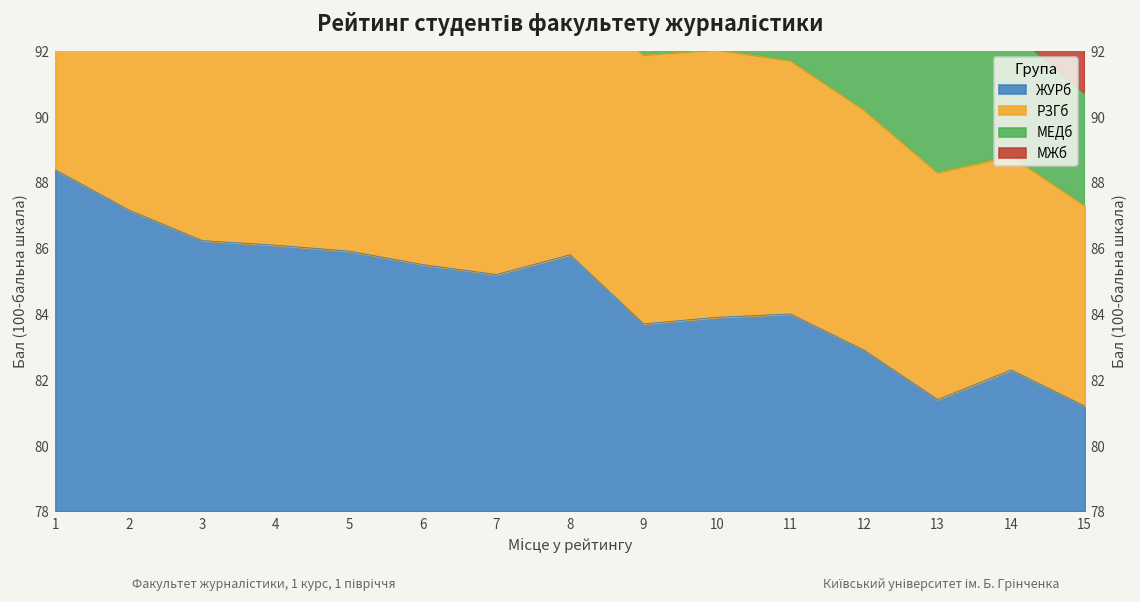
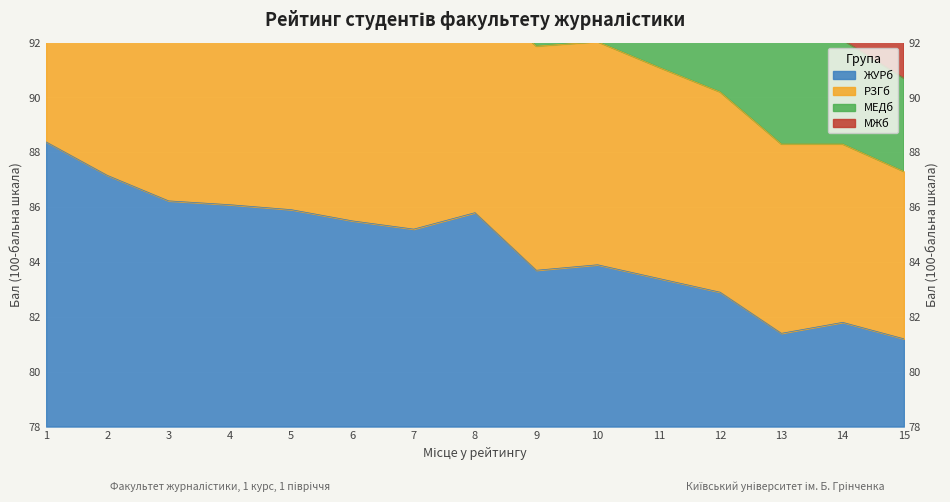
  {
    "ЖУРб": {
      "1": 88.4,
      "2": 87.2,
      "3": 86.2,
      "4": 86.1,
      "5": 85.9,
      "6": 85.5,
      "7": 85.2,
      "8": 85.8,
      "9": 83.7,
      "10": 83.9,
-     "11": 84.0,
+     "11": 83.4,
      "12": 82.9,
      "13": 81.4,
-     "14": 82.3,
+     "14": 81.8,
      "15": 81.2
    },
    "РЗГб": {
      "9": 91.9,
      "10": 92.0,
      "11": 7.7,
      "12": 90.2,
      "13": 88.3,
      "15": 87.3
    },
    "МЕДб": {
      "15": 90.7
    }
  }
